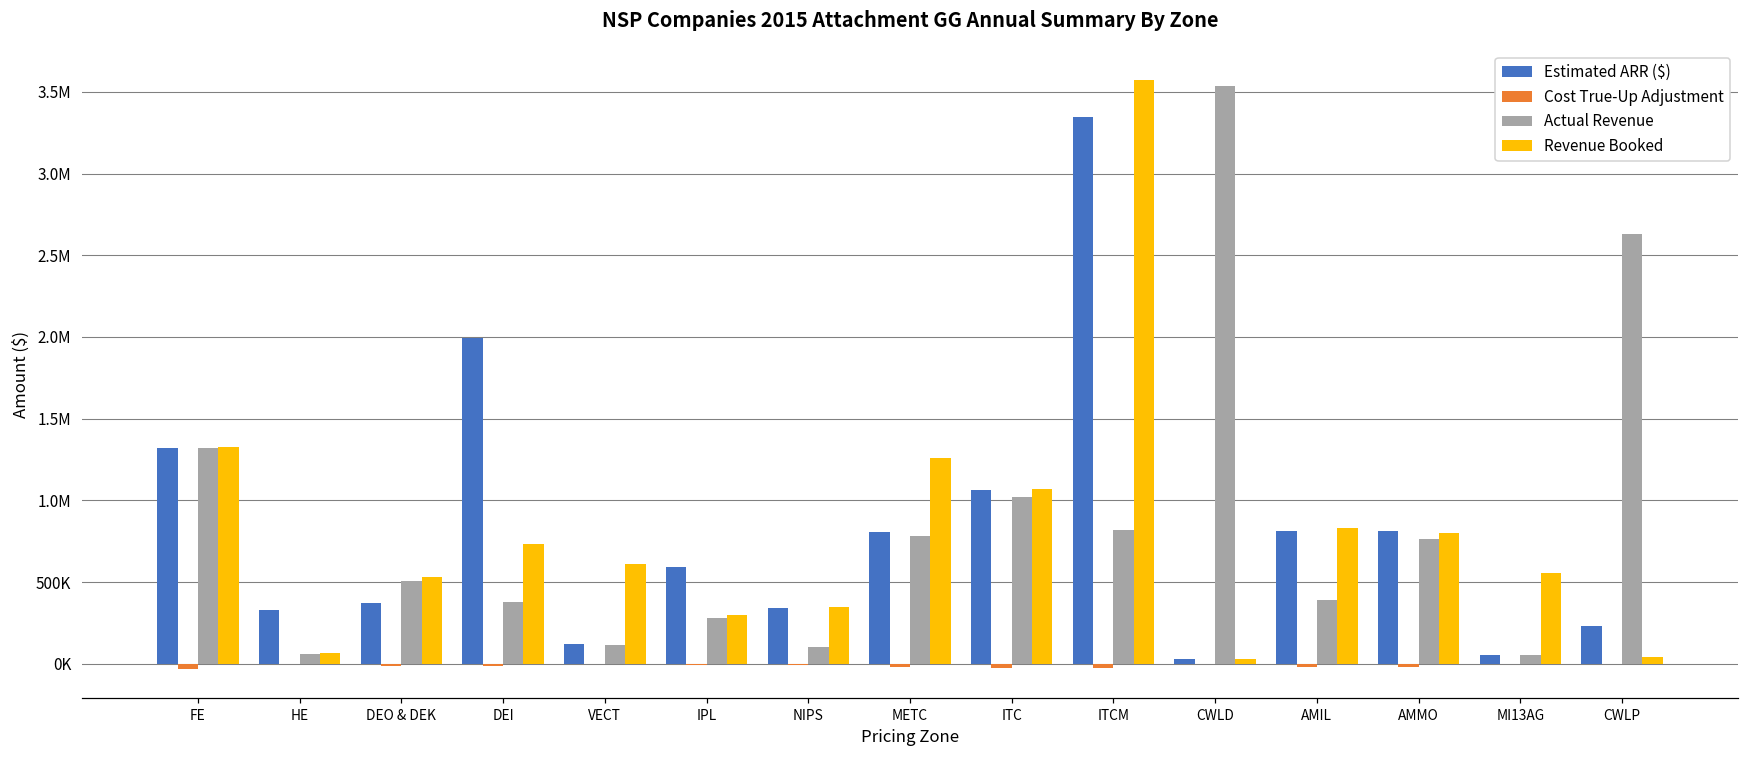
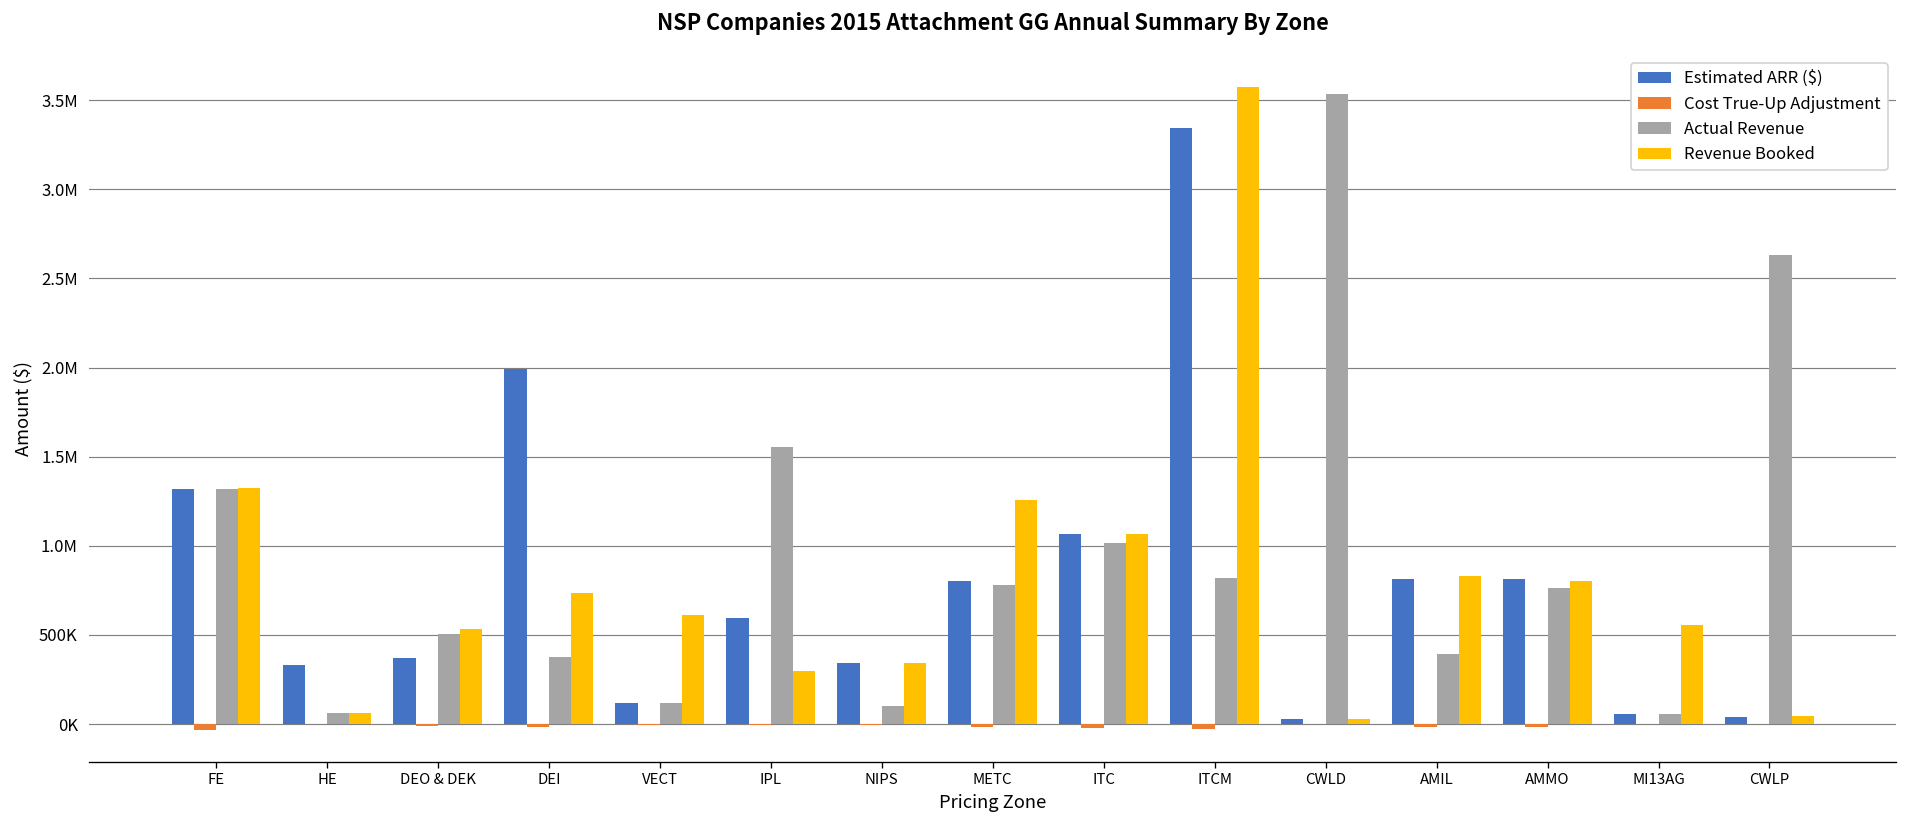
  {
    "Estimated ARR ($)": {
      "FE": 1320000,
      "HE": 330000,
      "DEO & DEK": 370000,
      "DEI": 1990000,
      "VECT": 120000,
      "IPL": 590000,
      "NIPS": 340000,
      "METC": 800000,
      "ITC": 1070000,
      "ITCM": 3340000,
      "CWLD": 30000,
      "AMIL": 810000,
      "AMMO": 810000,
      "MI13AG": 60000,
-     "CWLP": 230000
+     "CWLP": 40000
    },
    "Cost True-Up Adjustment": {
      "FE": -30000,
      "METC": -20000,
      "ITC": -20000,
      "ITCM": -30000,
      "AMIL": -20000,
      "AMMO": -20000
    },
    "Actual Revenue": {
      "FE": 1320000,
      "HE": 60000,
      "DEO & DEK": 510000,
      "DEI": 380000,
      "VECT": 120000,
-     "IPL": 280000,
+     "IPL": 1550000,
      "NIPS": 100000,
      "METC": 780000,
      "ITC": 1020000,
      "ITCM": 820000,
      "CWLD": 3540000,
      "AMIL": 390000,
      "AMMO": 760000,
      "MI13AG": 50000,
      "CWLP": 2630000
    },
    "Revenue Booked": {
      "FE": 1330000,
      "HE": 60000,
      "DEO & DEK": 530000,
      "DEI": 730000,
      "VECT": 610000,
      "IPL": 300000,
      "NIPS": 340000,
      "METC": 1260000,
      "ITC": 1070000,
      "ITCM": 3570000,
      "CWLD": 30000,
      "AMIL": 830000,
      "AMMO": 800000,
      "MI13AG": 550000,
      "CWLP": 40000
    }
  }
